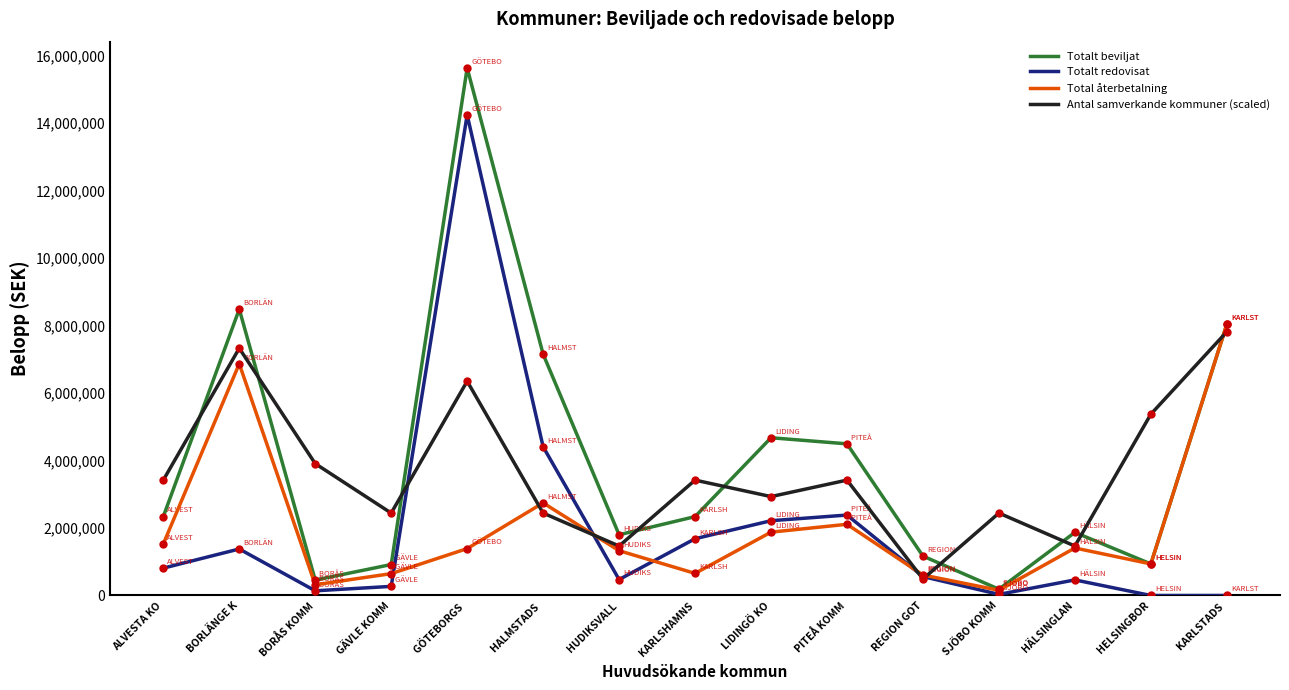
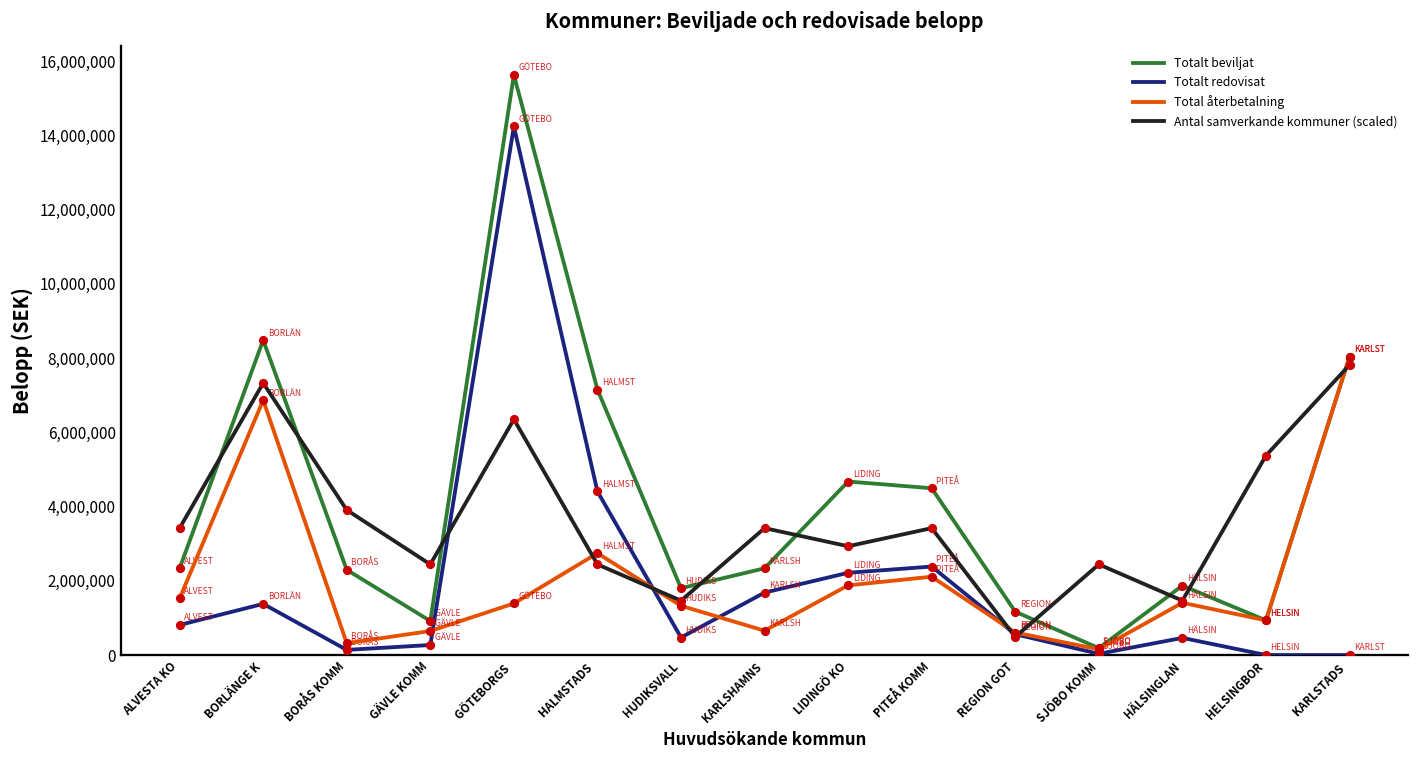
  {
    "Totalt beviljat": {
-     "BORÅS KOMM": "500,000"
+     "BORÅS KOMM": "2,300,000"
    }
  }
